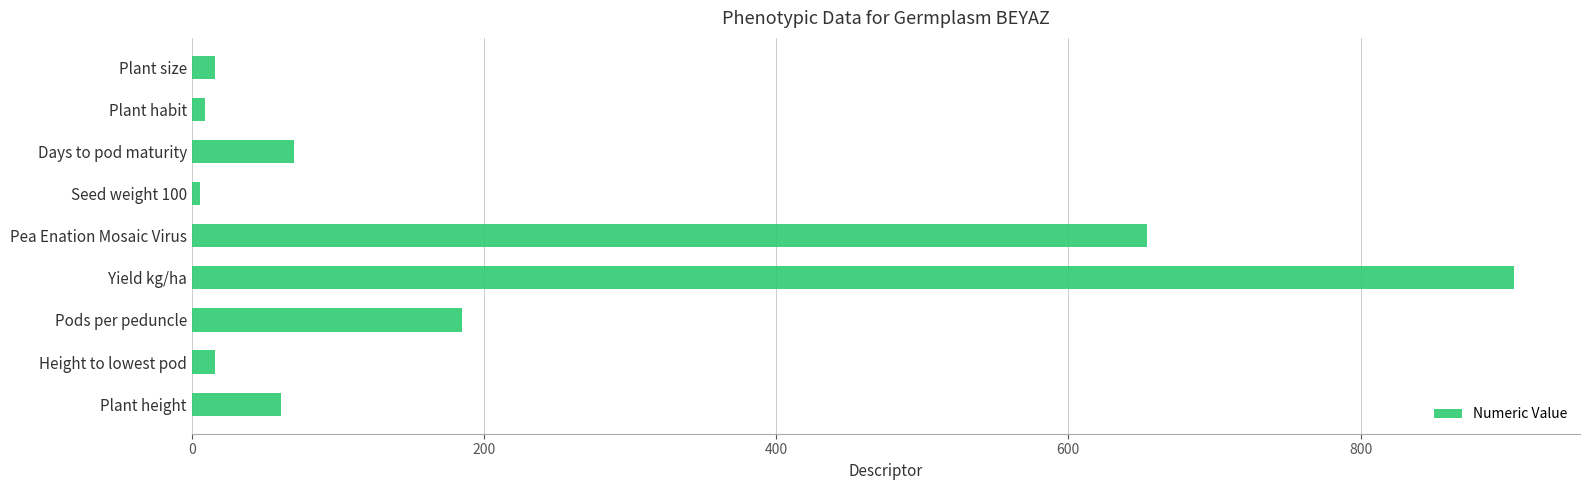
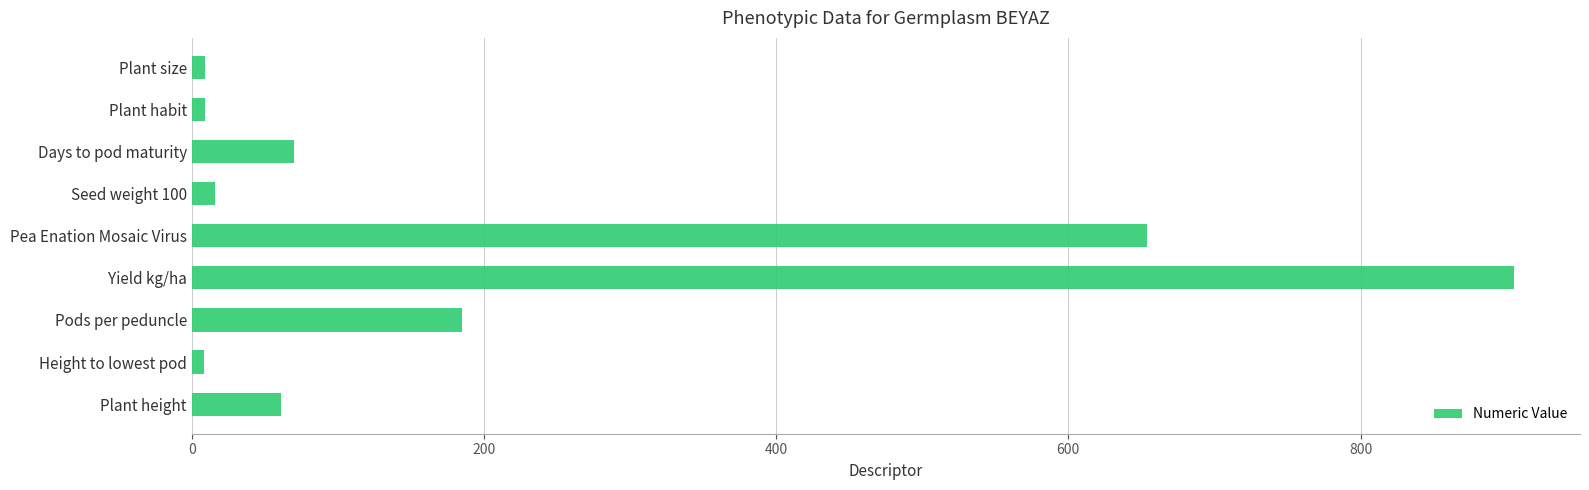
  {
-   "Plant size": 16,
+   "Plant size": 9,
    "Plant habit": 9,
    "Days to pod maturity": 70,
-   "Seed weight 100": 5,
+   "Seed weight 100": 16,
    "Pea Enation Mosaic Virus": 654,
    "Yield kg/ha": 905,
    "Pods per peduncle": 185,
-   "Height to lowest pod": 16,
+   "Height to lowest pod": 8,
    "Plant height": 61
  }
